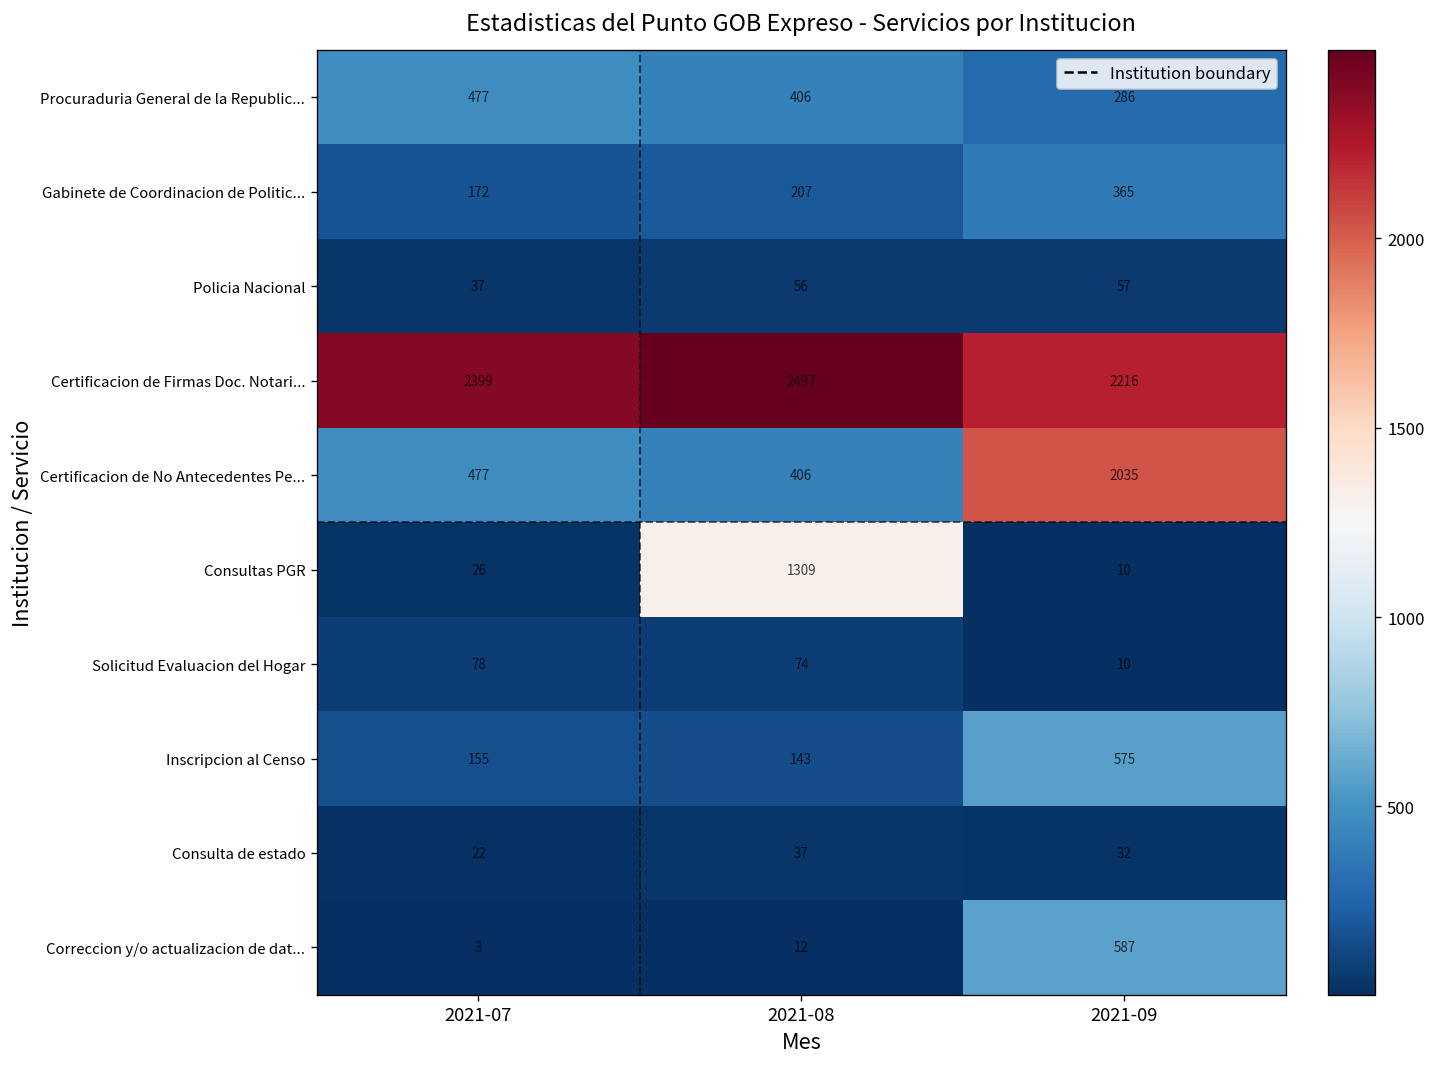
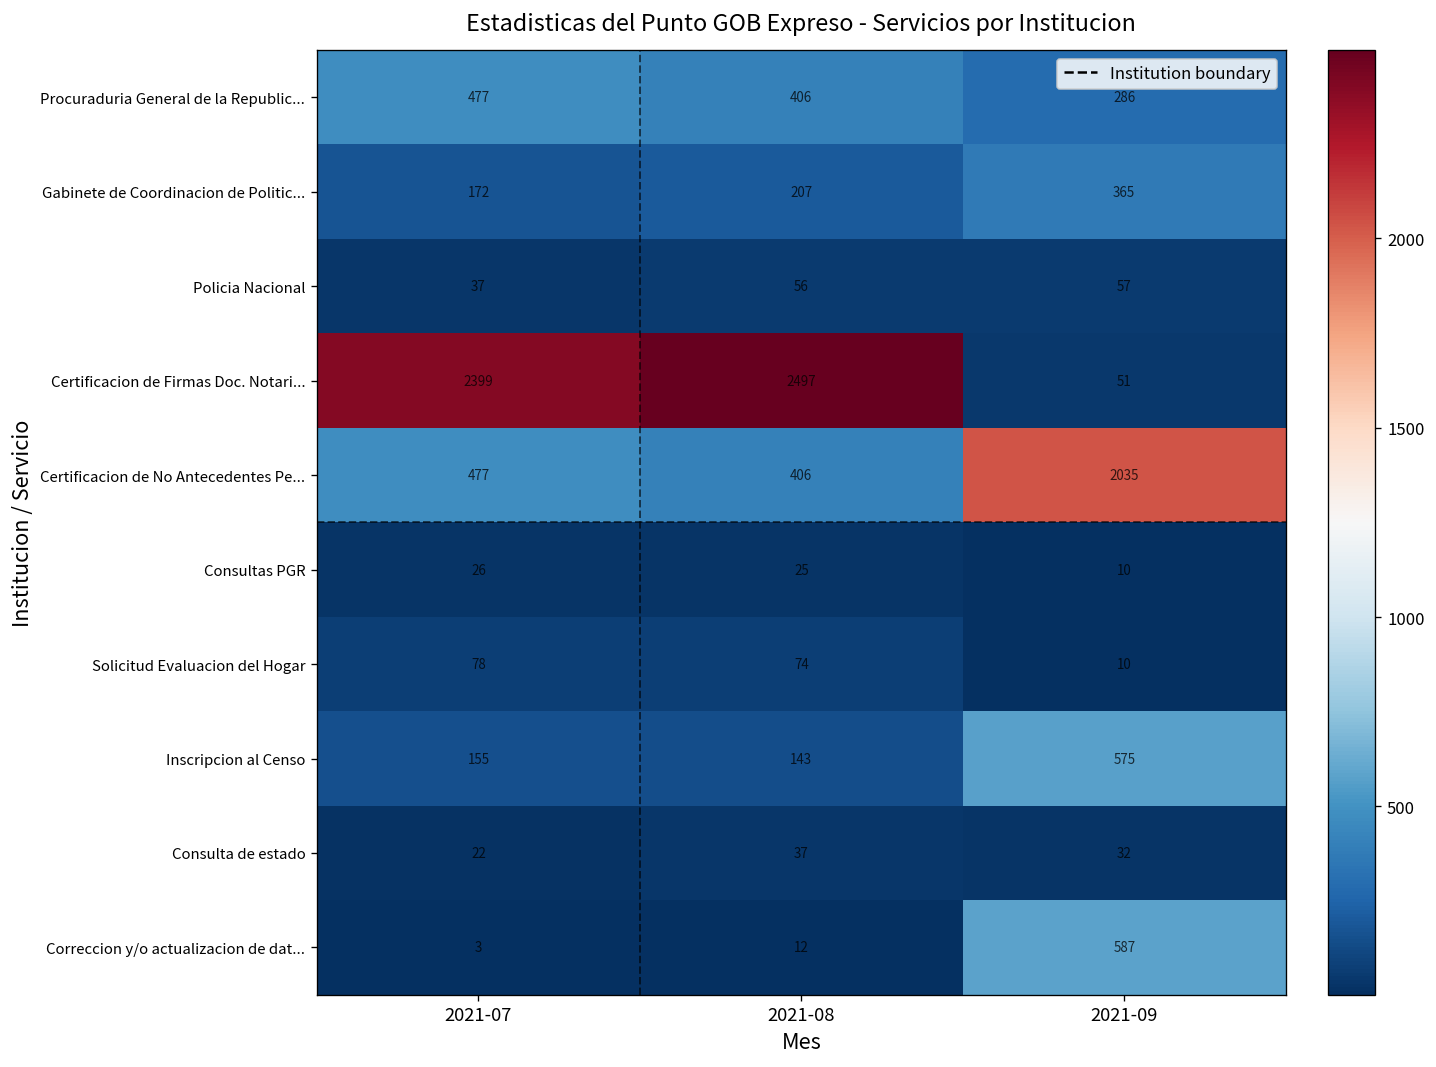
  {
    "Procuraduria General de la Republic...": {
      "2021-07": 477,
      "2021-08": 406,
      "2021-09": 286
    },
    "Gabinete de Coordinacion de Politic...": {
      "2021-07": 172,
      "2021-08": 207,
      "2021-09": 365
    },
    "Policia Nacional": {
      "2021-07": 37,
      "2021-08": 56,
      "2021-09": 57
    },
    "Certificacion de Firmas Doc. Notari...": {
      "2021-07": 2399,
      "2021-08": 2497,
-     "2021-09": 2216
+     "2021-09": 51
    },
    "Certificacion de No Antecedentes Pe...": {
      "2021-07": 477,
      "2021-08": 406,
      "2021-09": 2035
    },
    "Consultas PGR": {
      "2021-07": 26,
-     "2021-08": 1309,
+     "2021-08": 25,
      "2021-09": 10
    },
    "Solicitud Evaluacion del Hogar": {
      "2021-07": 78,
      "2021-08": 74,
      "2021-09": 10
    },
    "Inscripcion al Censo": {
      "2021-07": 155,
      "2021-08": 143,
      "2021-09": 575
    },
    "Consulta de estado": {
      "2021-07": 22,
      "2021-08": 37,
      "2021-09": 32
    },
    "Correccion y/o actualizacion de dat...": {
      "2021-07": 3,
      "2021-08": 12,
      "2021-09": 587
    }
  }
